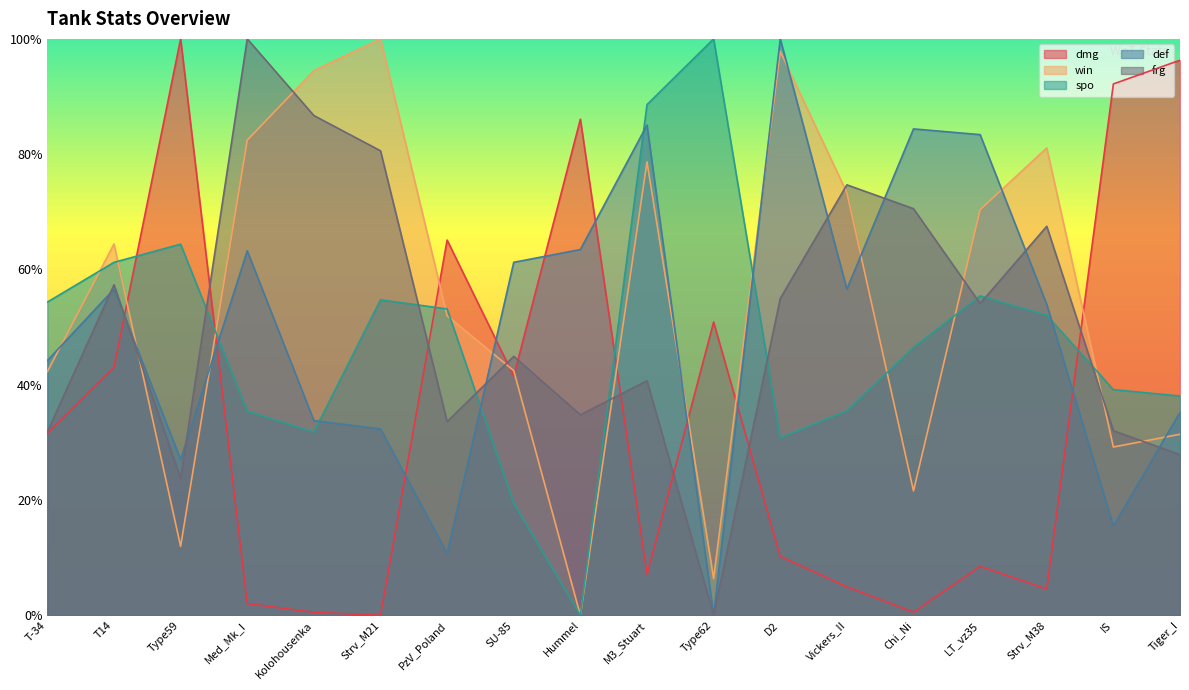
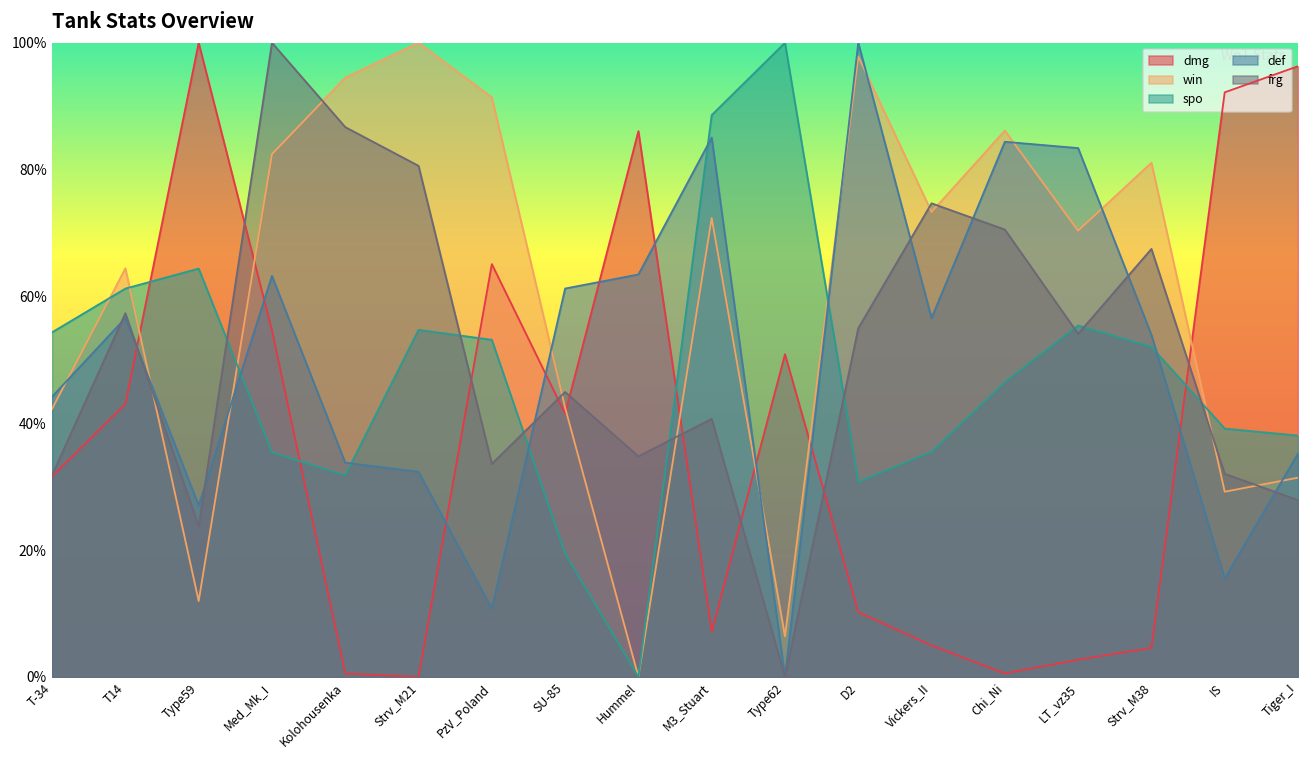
  {
    "dmg": {
      "T14": "43%",
      "Type59": "100%",
-     "Med_Mk_I": "2%",
+     "Med_Mk_I": "55%",
      "Kolohousenka": "1%",
      "Strv_M21": "0%",
      "PzV_Poland": "65%",
      "SU-85": "42%",
      "Hummel": "86%",
      "M3_Stuart": "7%",
      "Type62": "51%",
      "D2": "10%",
      "Vickers_II": "5%",
      "Chi_Ni": "1%",
-     "LT_vz35": "8%",
+     "LT_vz35": "3%",
      "Strv_M38": "5%",
      "Tiger_I": "96%"
    },
    "win": {
      "T-34": "42%",
      "T14": "64%",
      "Type59": "12%",
      "Med_Mk_I": "82%",
      "Kolohousenka": "94%",
      "Strv_M21": "100%",
-     "PzV_Poland": "52%",
+     "PzV_Poland": "91%",
      "SU-85": "42%",
-     "M3_Stuart": "79%",
+     "M3_Stuart": "72%",
      "Type62": "6%",
      "D2": "98%",
      "Vickers_II": "73%",
-     "Chi_Ni": "22%",
+     "Chi_Ni": "86%",
      "LT_vz35": "70%",
      "Strv_M38": "81%",
      "IS": "29%",
      "Tiger_I": "31%"
    }
  }
